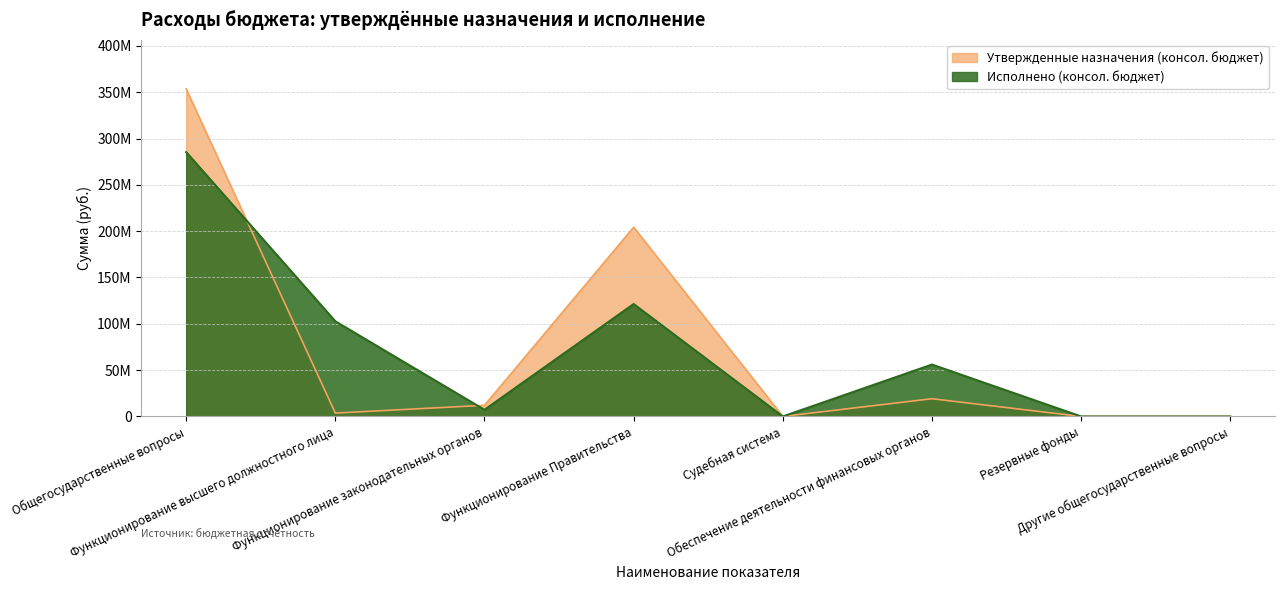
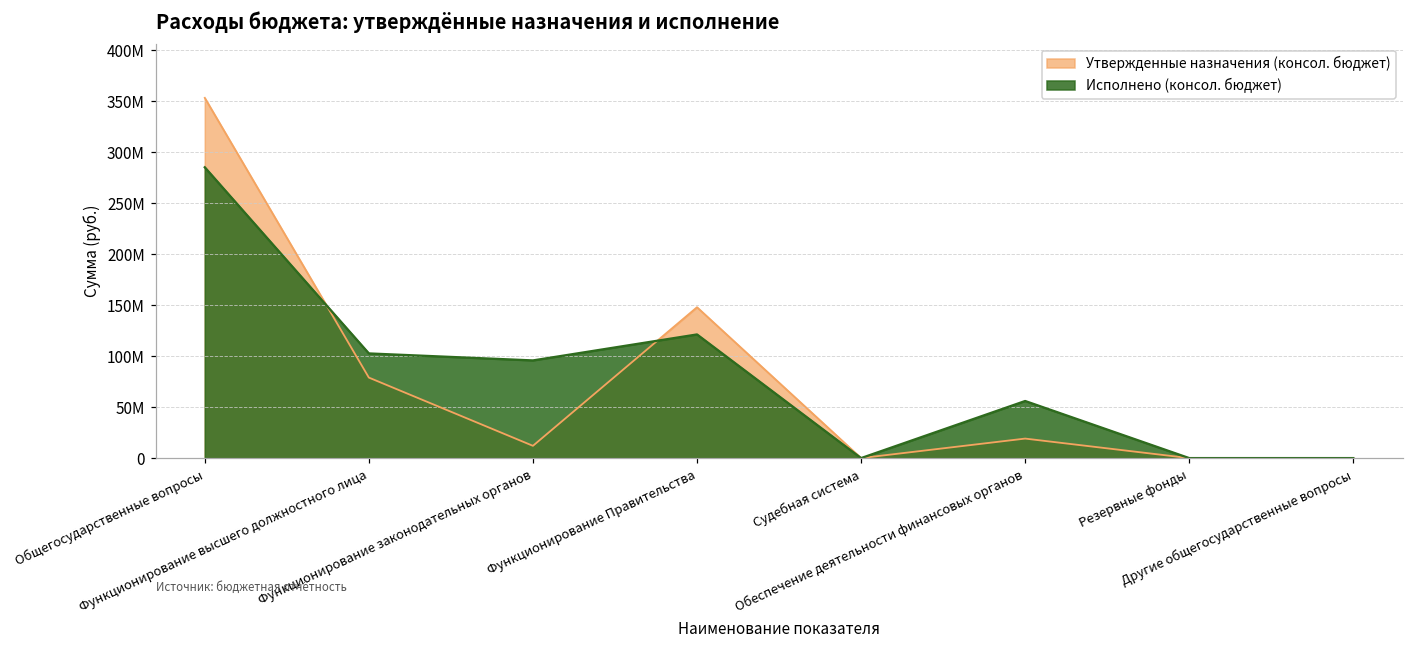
  {
    "Утвержденные назначения (консол. бюджет)": {
      "Общегосударственные вопросы": 350000000,
-     "Функционирование высшего должностного лица": 0,
+     "Функционирование высшего должностного лица": 80000000,
      "Функционирование законодательных органов": 10000000,
-     "Функционирование Правительства": 200000000,
+     "Функционирование Правительства": 150000000,
      "Обеспечение деятельности финансовых органов": 20000000
    },
    "Исполнено (консол. бюджет)": {
      "Общегосударственные вопросы": 290000000,
      "Функционирование высшего должностного лица": 100000000,
-     "Функционирование законодательных органов": 10000000,
+     "Функционирование законодательных органов": 100000000,
      "Функционирование Правительства": 120000000,
      "Обеспечение деятельности финансовых органов": 60000000
    }
  }
